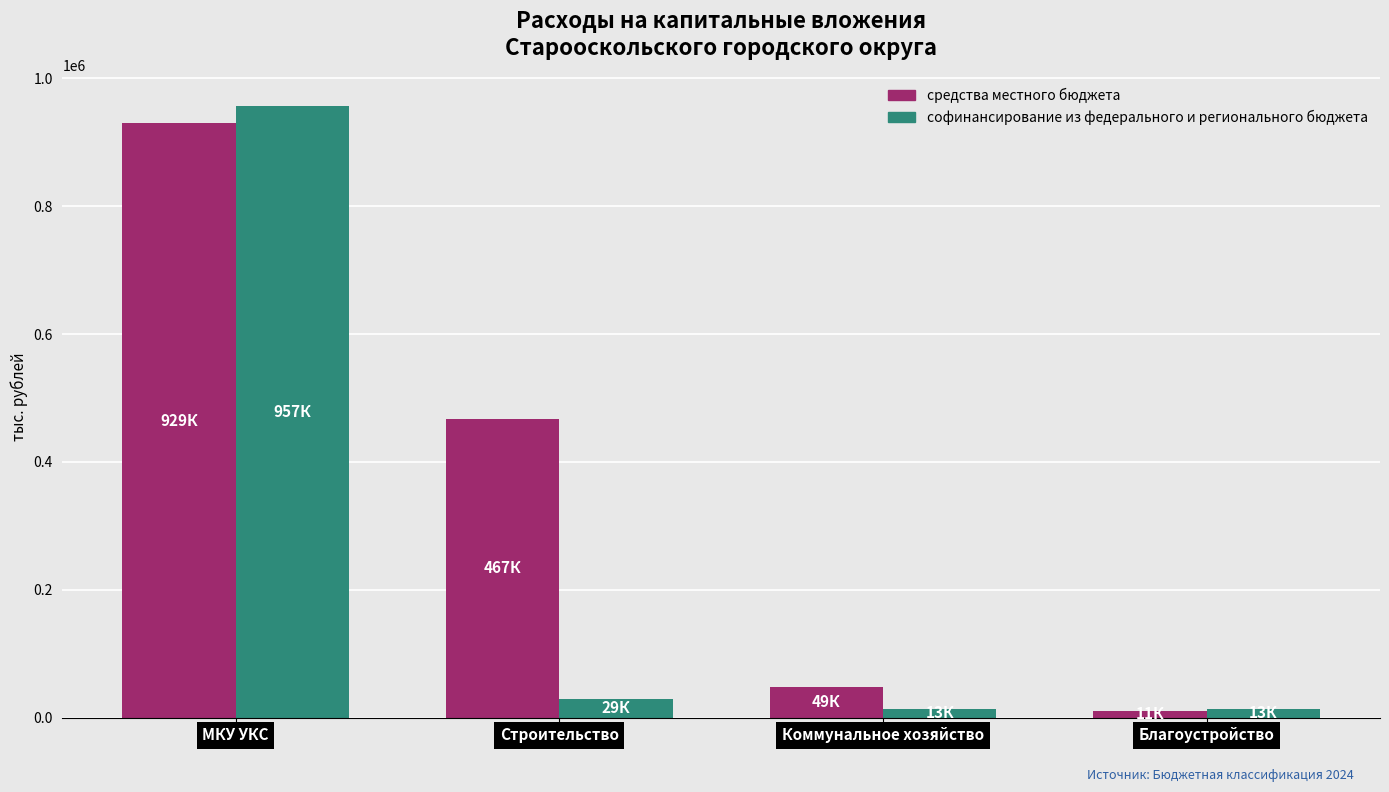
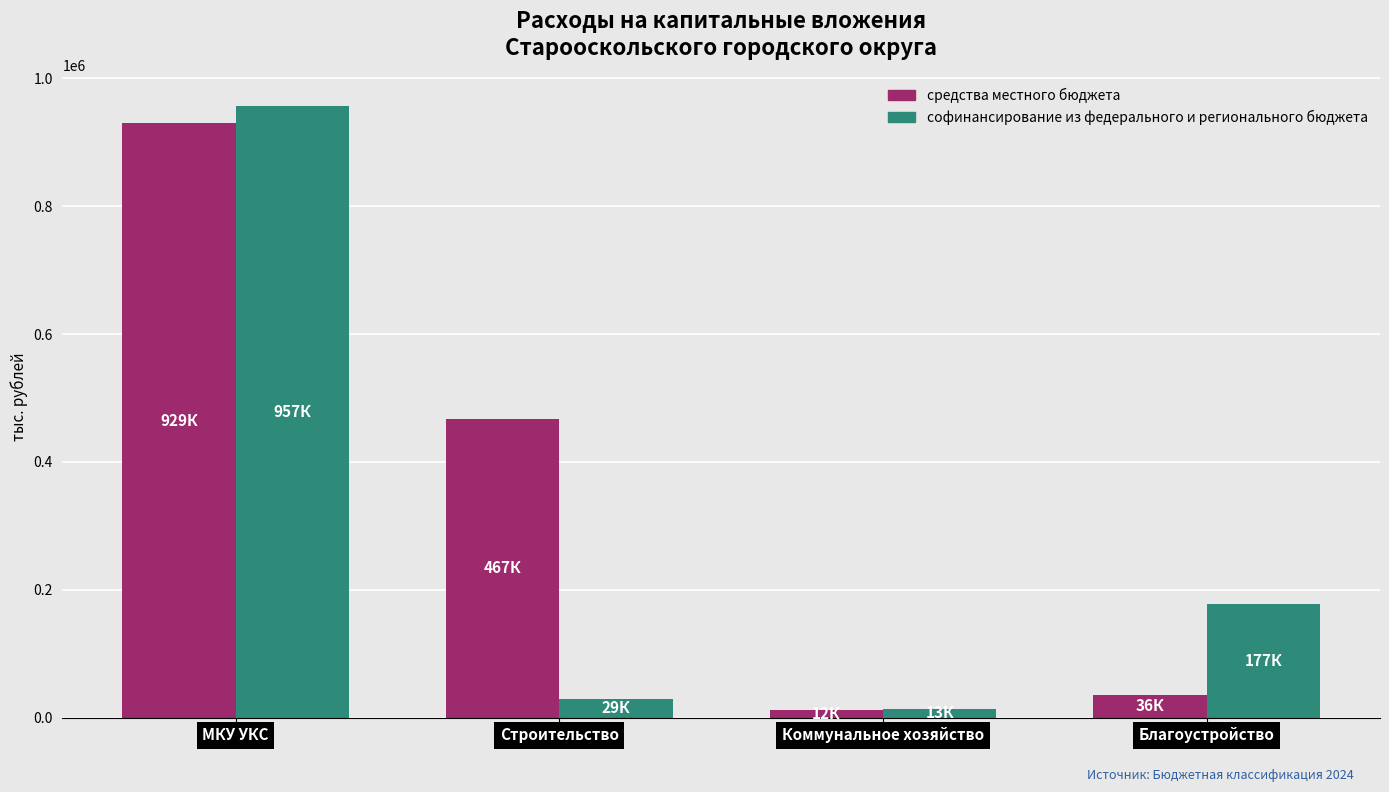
  {
    "средства местного бюджета": {
-     "Коммунальное хозяйство": 50000,
-     "Благоустройство": 10000
+     "Коммунальное хозяйство": 10000,
+     "Благоустройство": 40000
    },
    "софинансирование из федерального и регионального бюджета": {
      "Коммунальное хозяйство": 10000,
-     "Благоустройство": 10000
+     "Благоустройство": 180000
    }
  }
